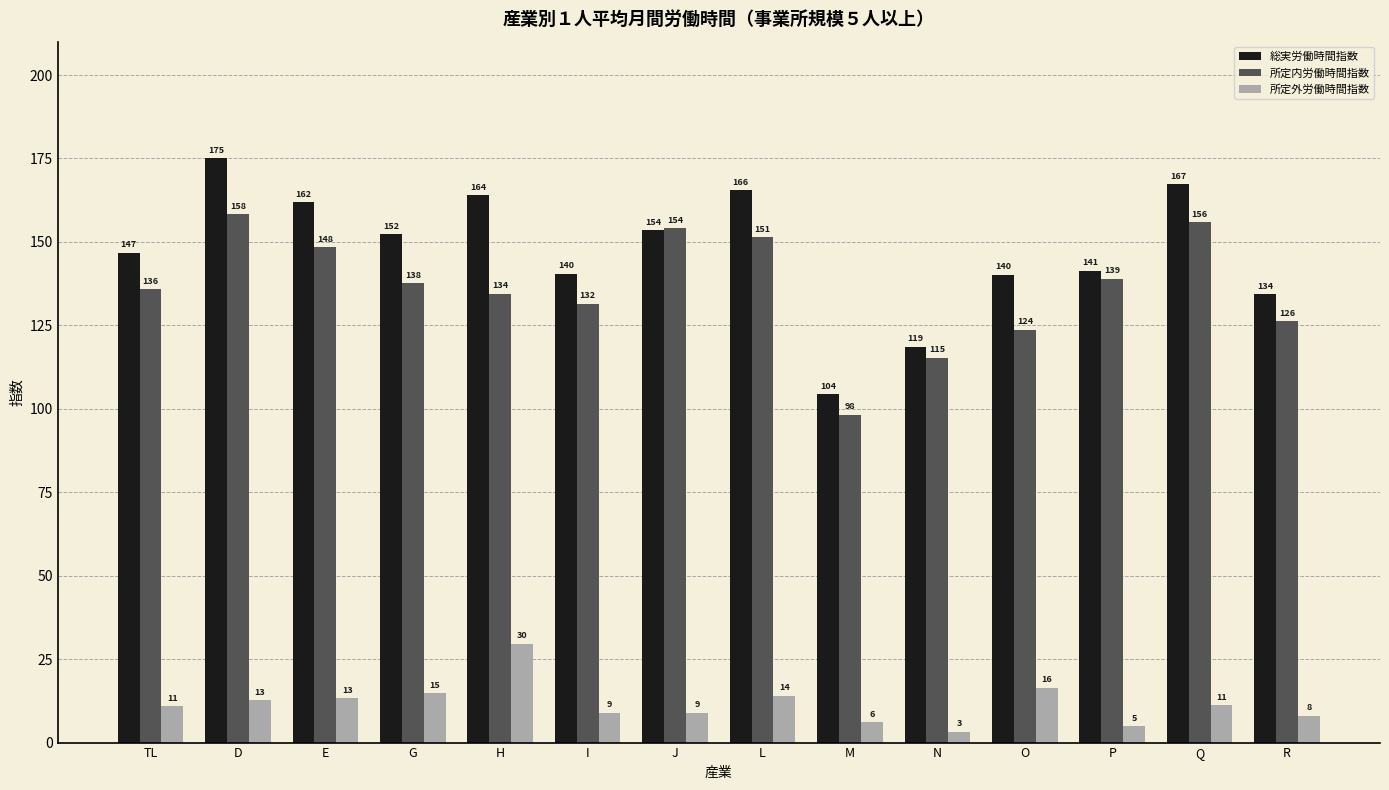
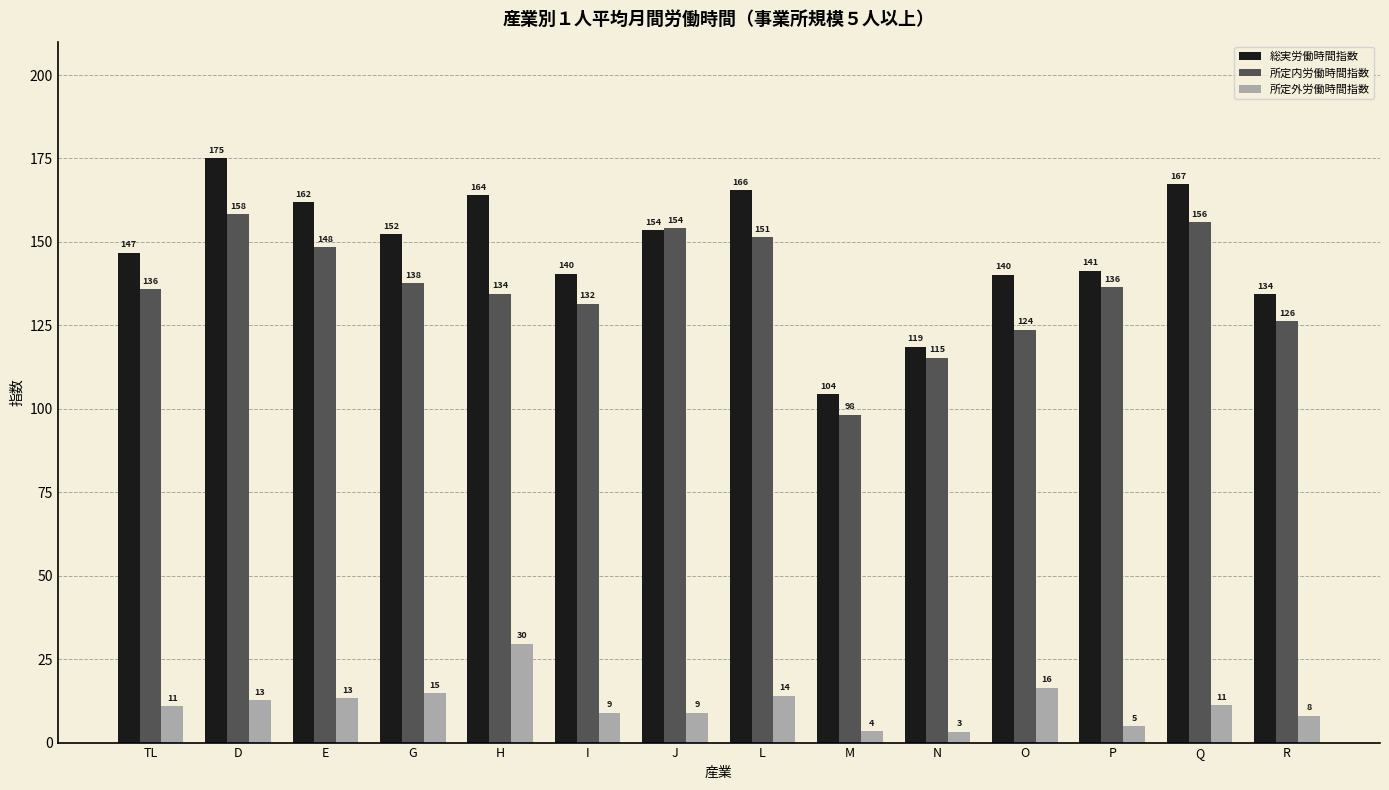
  {
    "総実労働時間指数": {
      "TL": 147,
      "D": 175,
      "E": 162,
      "G": 152,
      "H": 164,
      "I": 140,
      "J": 154,
      "L": 166,
      "M": 104,
      "N": 119,
      "O": 140,
      "P": 141,
      "Q": 167,
      "R": 134
    },
    "所定内労働時間指数": {
      "TL": 136,
      "D": 158,
      "E": 148,
      "G": 138,
      "H": 134,
      "I": 132,
      "J": 154,
      "L": 151,
      "M": 98,
      "N": 115,
      "O": 124,
-     "P": 139,
+     "P": 136,
      "Q": 156,
      "R": 126
    },
    "所定外労働時間指数": {
      "TL": 11,
      "D": 13,
      "E": 13,
      "G": 15,
      "H": 30,
      "I": 9,
      "J": 9,
      "L": 14,
-     "M": 6,
+     "M": 4,
      "N": 3,
      "O": 16,
      "P": 5,
      "Q": 11,
      "R": 8
    }
  }
